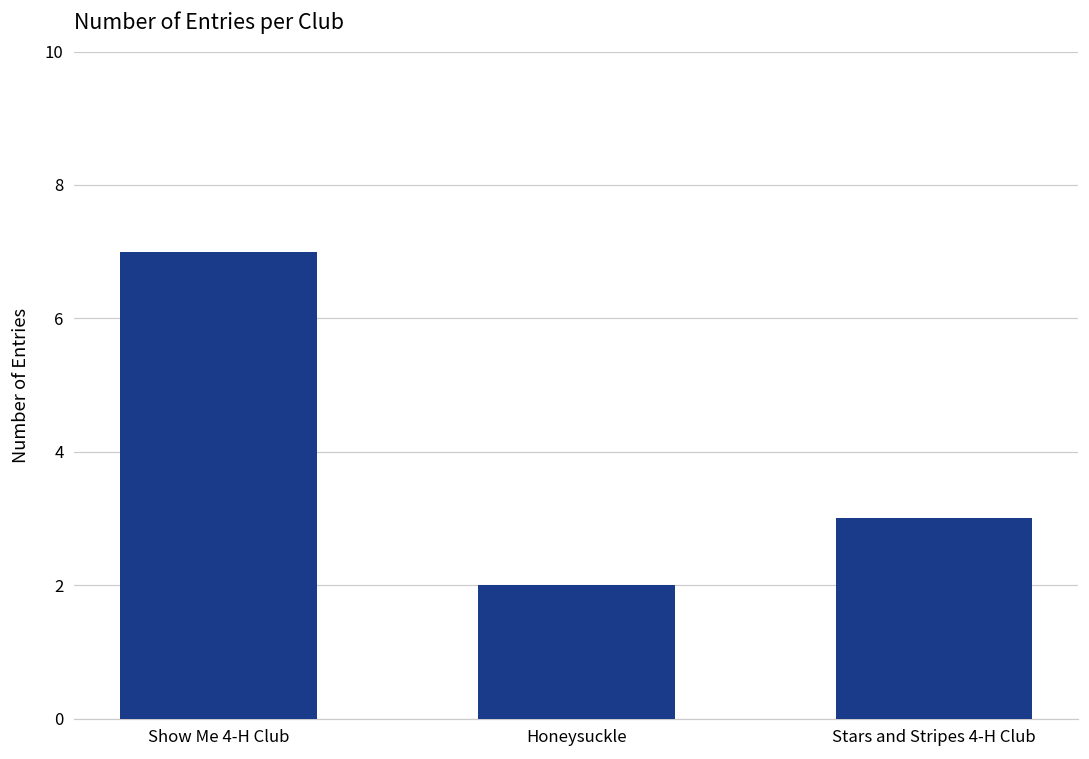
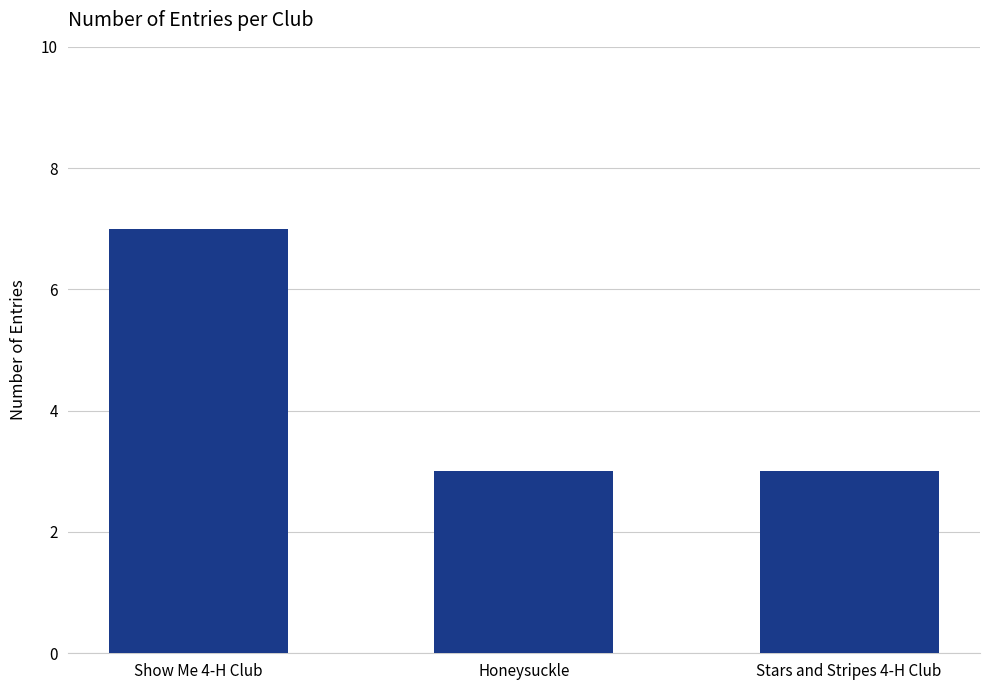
  {
    "Show Me 4-H Club": 7,
-   "Honeysuckle": 2,
+   "Honeysuckle": 3,
    "Stars and Stripes 4-H Club": 3
  }
